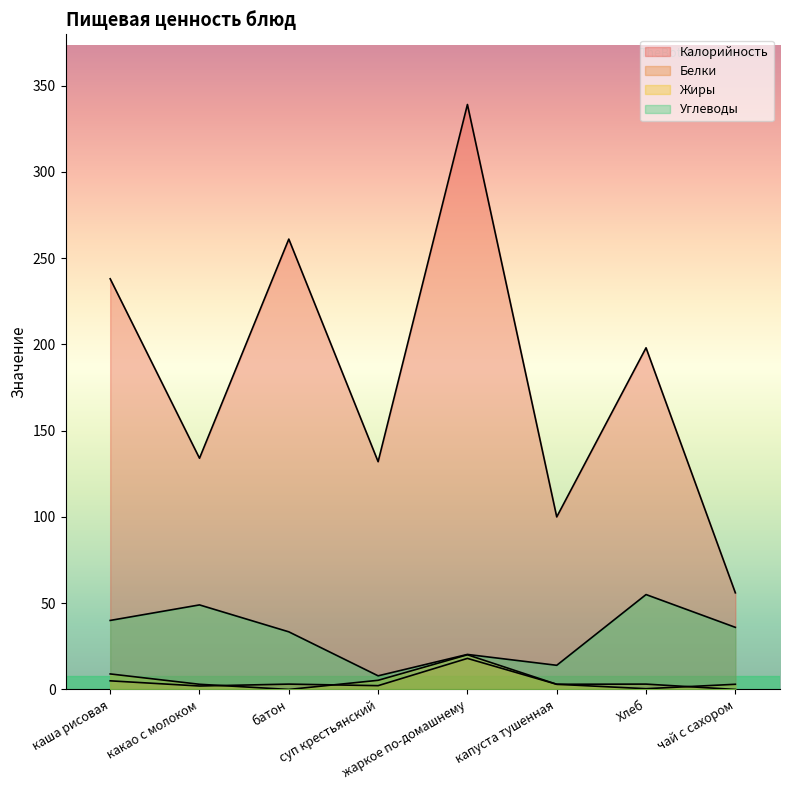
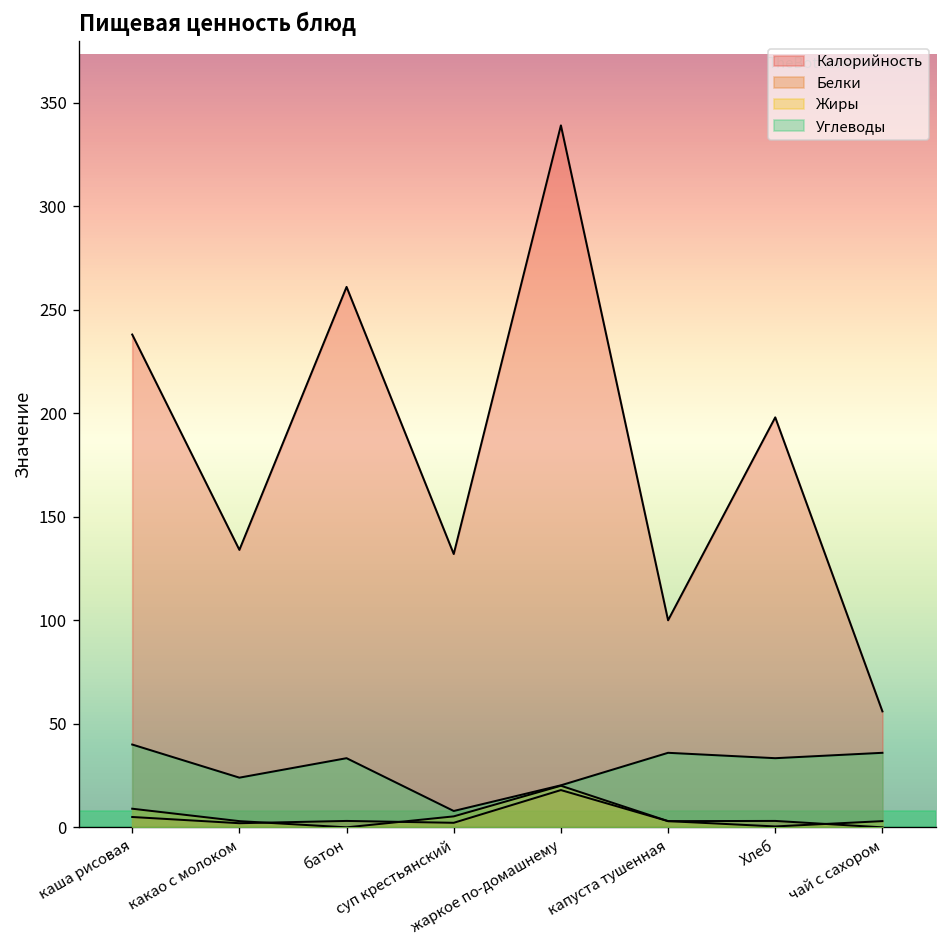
  {
    "Углеводы": {
      "каша рисовая": 40,
-     "какао с молоком": 49,
+     "какао с молоком": 24,
      "батон": 33,
-     "капуста тушенная": 14,
-     "Хлеб": 55,
+     "капуста тушенная": 36,
+     "Хлеб": 33,
      "чай с сахором": 36
    }
  }
